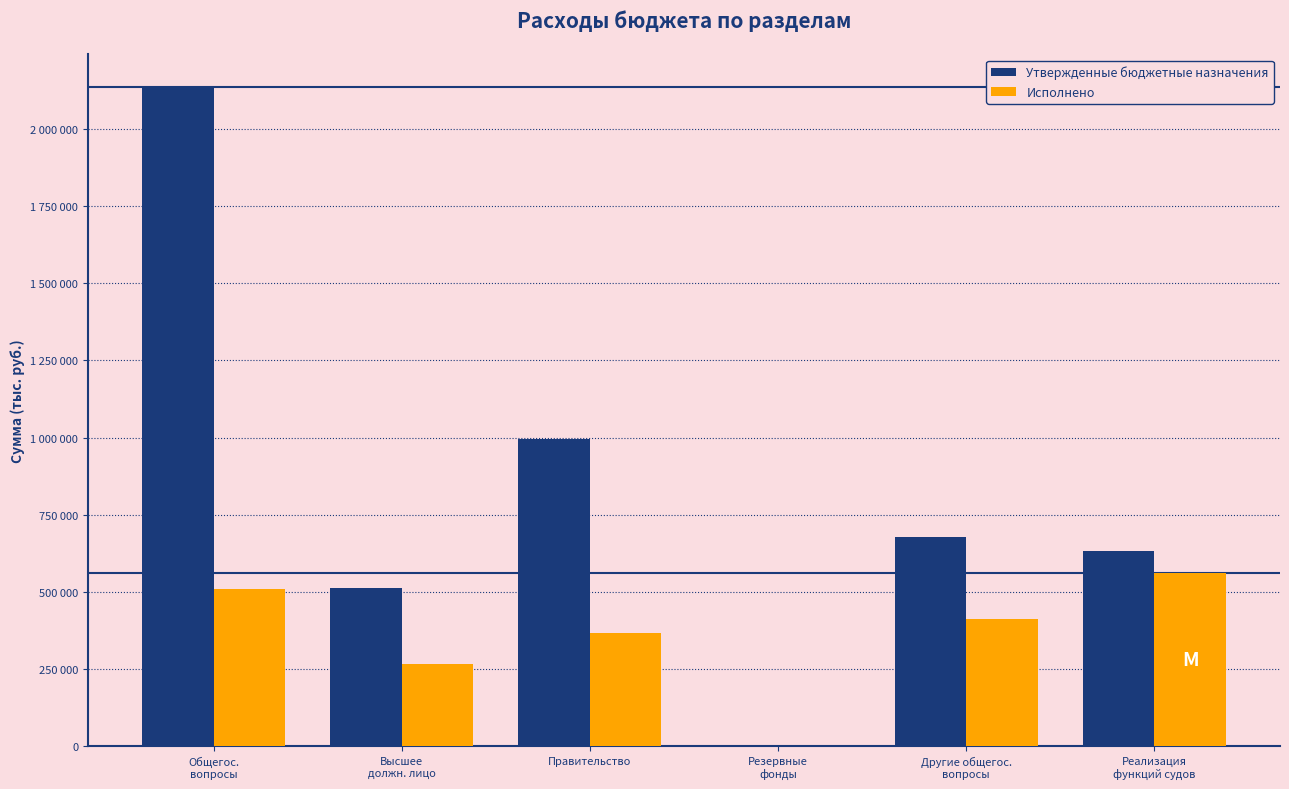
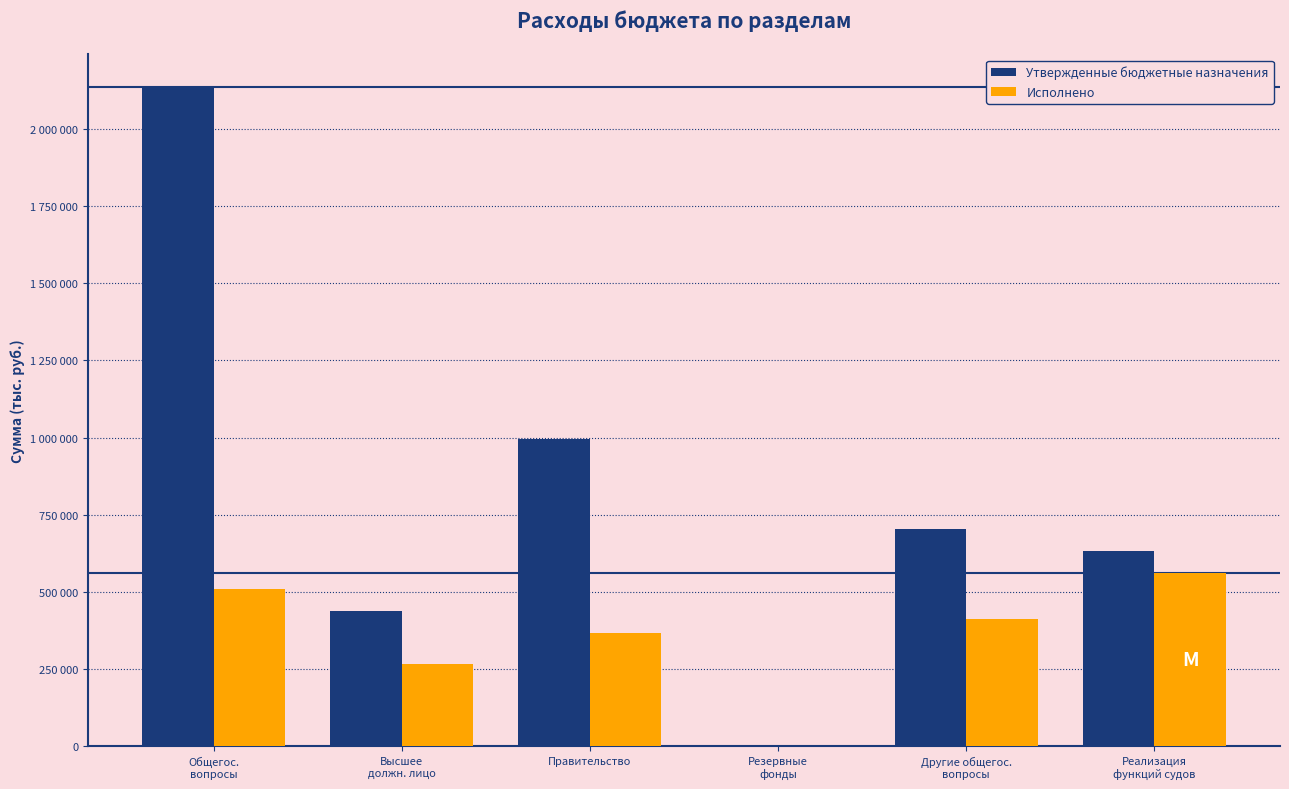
  {
    "Утвержденные бюджетные назначения": {
      "Общегос. вопросы": 2130000,
-     "Высшее должн. лицо": 510000,
+     "Высшее должн. лицо": 440000,
      "Правительство": 990000,
-     "Другие общегос. вопросы": 680000,
+     "Другие общегос. вопросы": 700000,
      "Реализация функций судов": 630000
    },
    "Исполнено": {
      "Общегос. вопросы": 510000,
      "Высшее должн. лицо": 270000,
      "Правительство": 370000,
      "Резервные фонды": 0,
      "Другие общегос. вопросы": 410000,
      "Реализация функций судов": 560000
    }
  }
